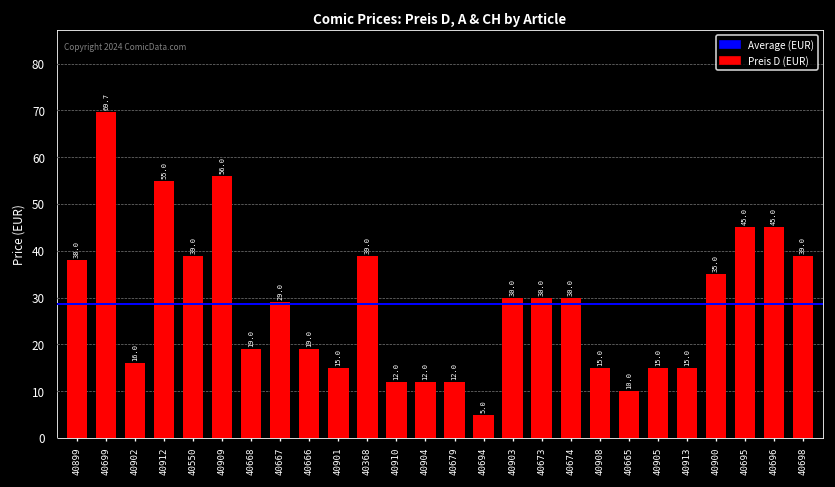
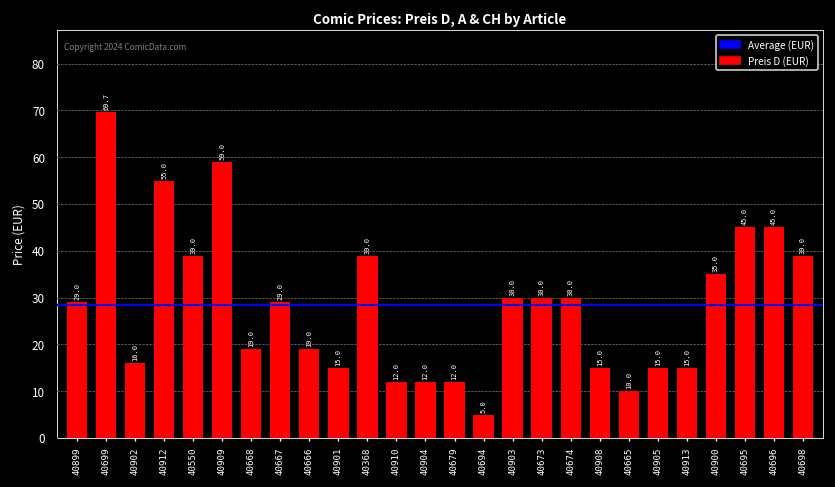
  {
-   "40899": 38.0,
+   "40899": 29.0,
    "40699": 69.7,
    "40902": 16.0,
    "40912": 55.0,
    "40550": 39.0,
-   "40909": 56.0,
+   "40909": 59.0,
    "40668": 19.0,
    "40667": 29.0,
    "40666": 19.0,
    "40901": 15.0,
    "40368": 39.0,
    "40910": 12.0,
    "40904": 12.0,
    "40679": 12.0,
    "40694": 5.0,
    "40903": 30.0,
    "40673": 30.0,
    "40674": 30.0,
    "40908": 15.0,
    "40665": 10.0,
    "40905": 15.0,
    "40913": 15.0,
    "40900": 35.0,
    "40695": 45.0,
    "40696": 45.0,
    "40698": 39.0
  }
